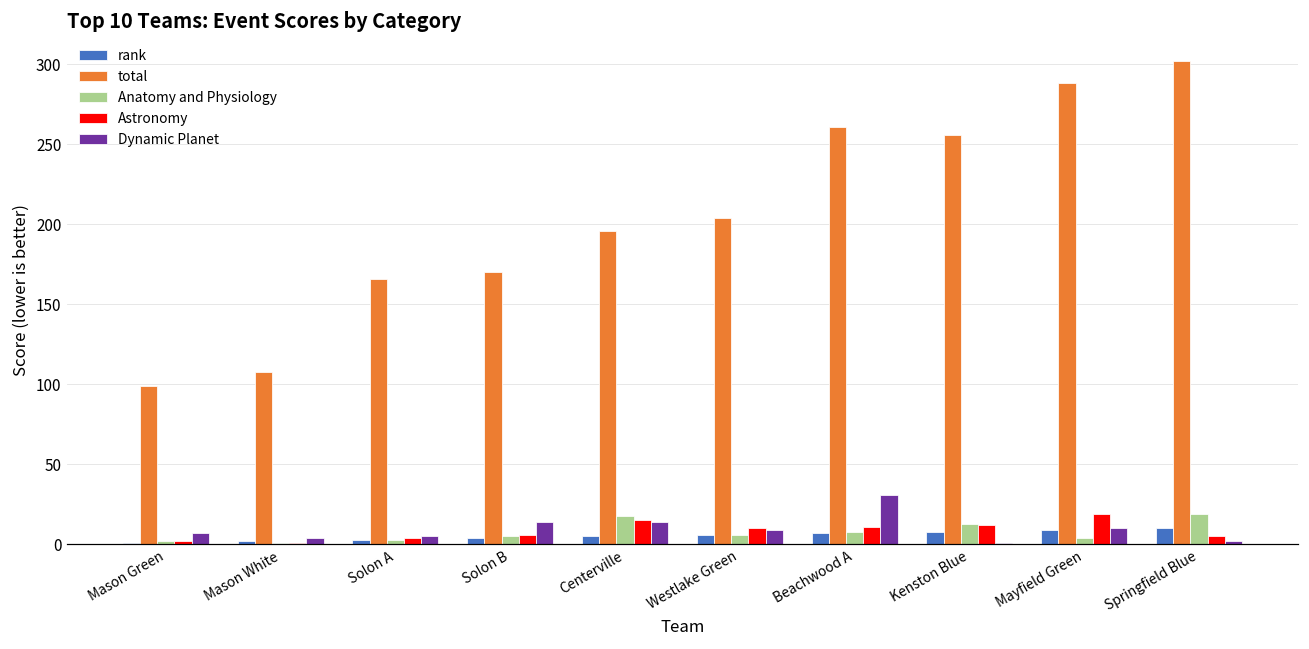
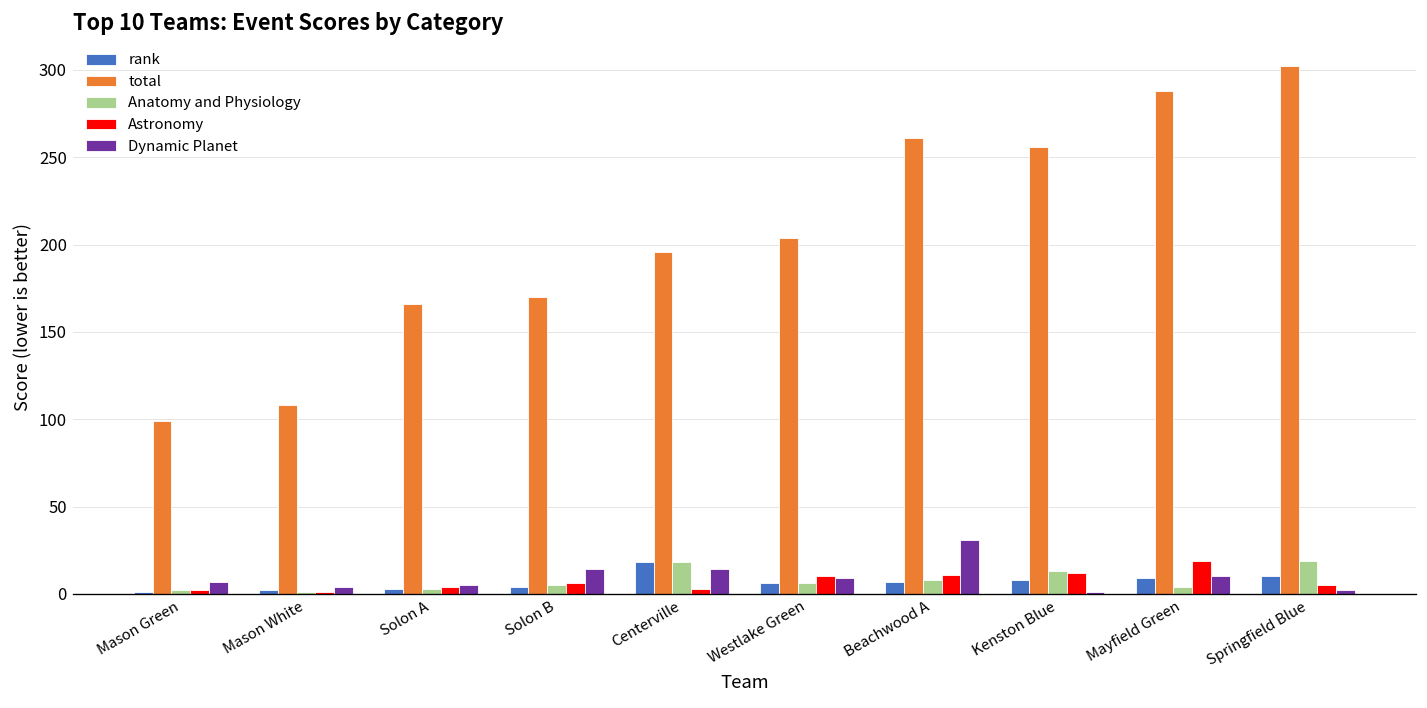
  {
    "rank": {
      "Mason White": 2,
      "Solon A": 3,
      "Solon B": 4,
-     "Centerville": 5,
+     "Centerville": 18,
      "Westlake Green": 6,
      "Beachwood A": 7,
      "Kenston Blue": 8,
      "Mayfield Green": 9,
      "Springfield Blue": 10
    },
    "total": {
      "Mason Green": 99,
      "Mason White": 108,
      "Solon A": 166,
      "Solon B": 170,
      "Centerville": 196,
      "Westlake Green": 204,
      "Beachwood A": 261,
      "Kenston Blue": 256,
      "Mayfield Green": 288,
      "Springfield Blue": 302
    },
    "Anatomy and Physiology": {
      "Mason Green": 2,
      "Solon A": 3,
      "Solon B": 5,
      "Centerville": 18,
      "Westlake Green": 6,
      "Beachwood A": 8,
      "Kenston Blue": 13,
      "Mayfield Green": 4,
      "Springfield Blue": 19
    },
    "Astronomy": {
      "Mason Green": 2,
      "Solon A": 4,
      "Solon B": 6,
-     "Centerville": 15,
+     "Centerville": 3,
      "Westlake Green": 10,
      "Beachwood A": 11,
      "Kenston Blue": 12,
      "Mayfield Green": 19,
      "Springfield Blue": 5
    },
    "Dynamic Planet": {
      "Mason Green": 7,
      "Mason White": 4,
      "Solon A": 5,
      "Solon B": 14,
      "Centerville": 14,
      "Westlake Green": 9,
      "Beachwood A": 31,
      "Mayfield Green": 10,
      "Springfield Blue": 2
    }
  }
